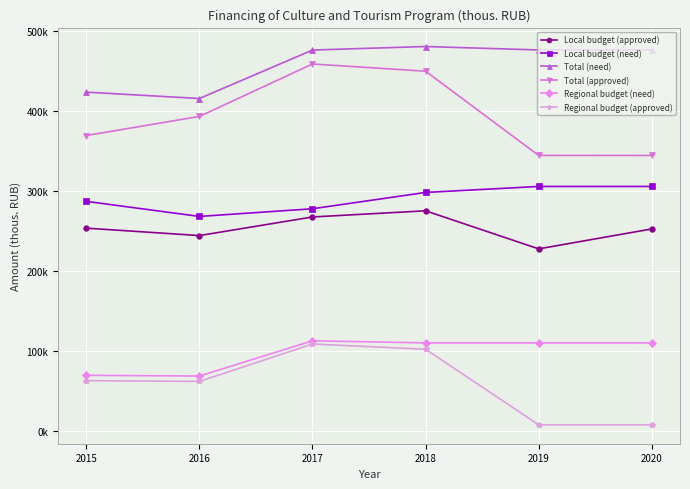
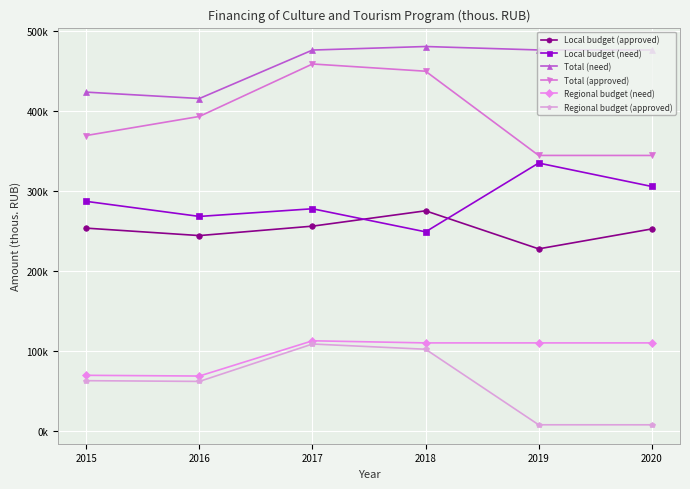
  {
    "Local budget (approved)": {
      "2015": 250000,
      "2016": 240000,
-     "2017": 270000,
+     "2017": 260000,
      "2018": 280000,
      "2019": 230000,
      "2020": 250000
    },
    "Local budget (need)": {
      "2015": 290000,
      "2016": 270000,
      "2017": 280000,
-     "2018": 300000,
-     "2019": 310000,
+     "2018": 250000,
+     "2019": 330000,
      "2020": 310000
    }
  }
